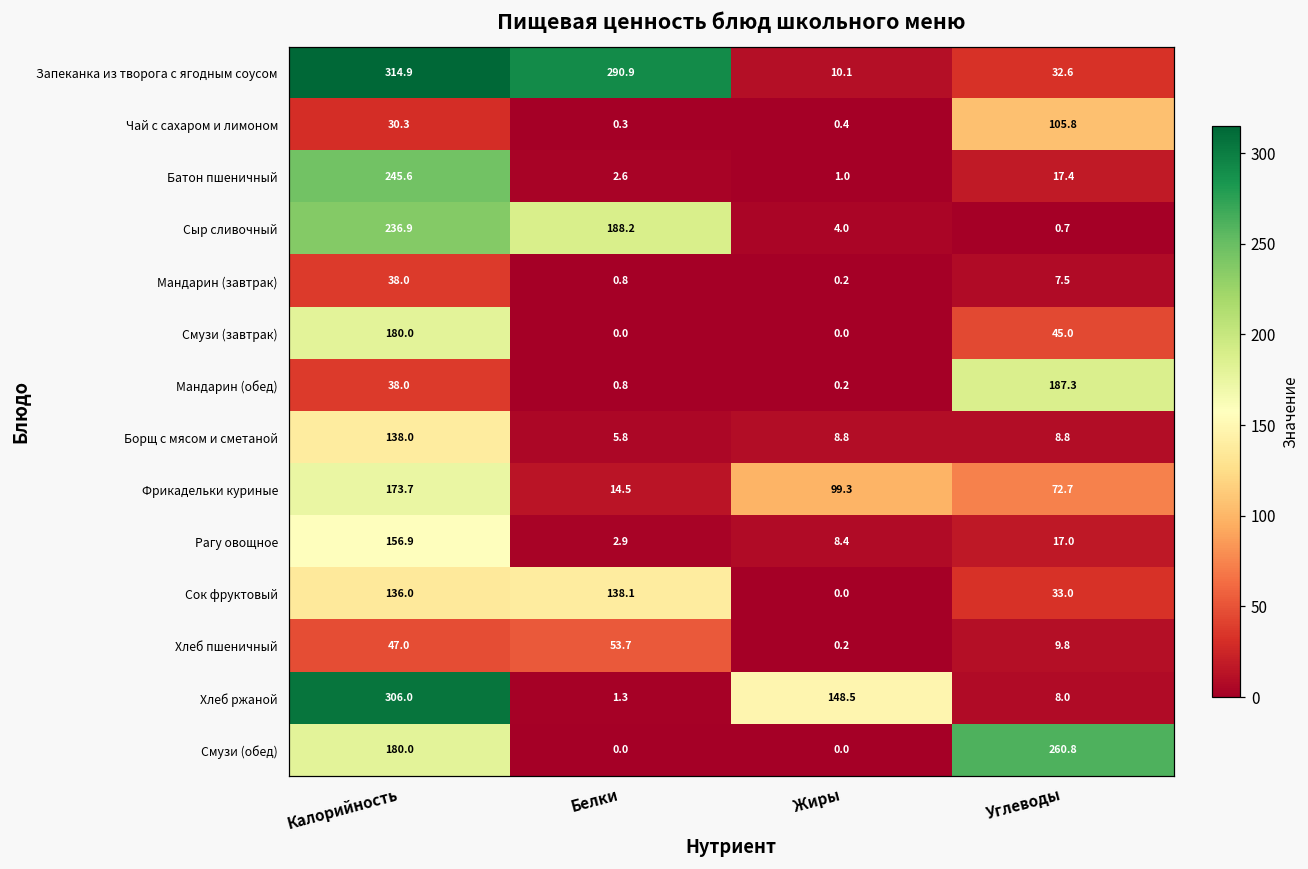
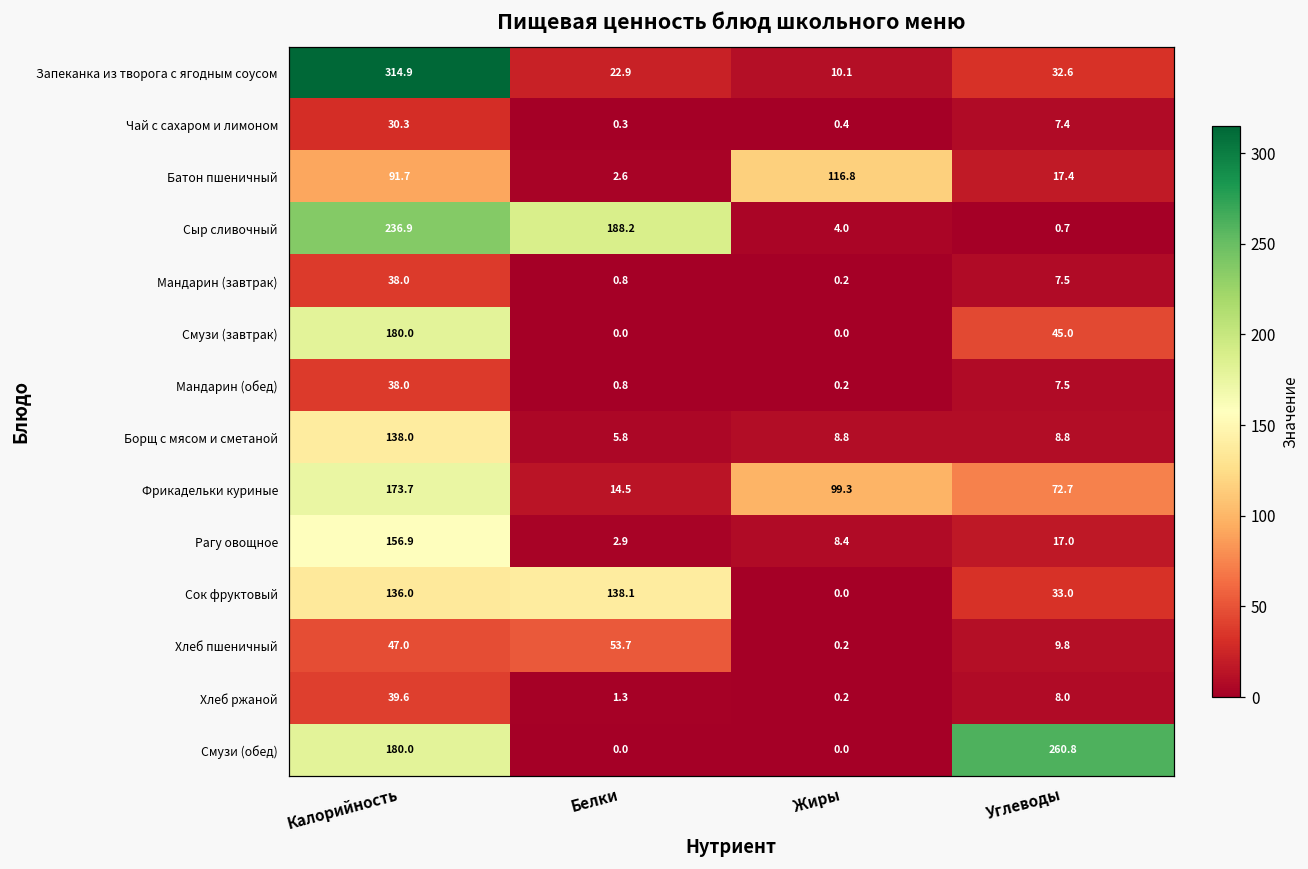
  {
    "Запеканка из творога с ягодным соусом": {
      "Калорийность": 314.9,
-     "Белки": 290.9,
+     "Белки": 22.9,
      "Жиры": 10.1,
      "Углеводы": 32.6
    },
    "Чай с сахаром и лимоном": {
      "Калорийность": 30.3,
      "Белки": 0.3,
      "Жиры": 0.4,
-     "Углеводы": 105.8
+     "Углеводы": 7.4
    },
    "Батон пшеничный": {
-     "Калорийность": 245.6,
+     "Калорийность": 91.7,
      "Белки": 2.6,
-     "Жиры": 1.0,
+     "Жиры": 116.8,
      "Углеводы": 17.4
    },
    "Сыр сливочный": {
      "Калорийность": 236.9,
      "Белки": 188.2,
      "Жиры": 4.0,
      "Углеводы": 0.7
    },
    "Мандарин (завтрак)": {
      "Калорийность": 38.0,
      "Белки": 0.8,
      "Жиры": 0.2,
      "Углеводы": 7.5
    },
    "Смузи (завтрак)": {
      "Калорийность": 180.0,
      "Белки": 0.0,
      "Жиры": 0.0,
      "Углеводы": 45.0
    },
    "Мандарин (обед)": {
      "Калорийность": 38.0,
      "Белки": 0.8,
      "Жиры": 0.2,
-     "Углеводы": 187.3
+     "Углеводы": 7.5
    },
    "Борщ с мясом и сметаной": {
      "Калорийность": 138.0,
      "Белки": 5.8,
      "Жиры": 8.8,
      "Углеводы": 8.8
    },
    "Фрикадельки куриные": {
      "Калорийность": 173.7,
      "Белки": 14.5,
      "Жиры": 99.3,
      "Углеводы": 72.7
    },
    "Рагу овощное": {
      "Калорийность": 156.9,
      "Белки": 2.9,
      "Жиры": 8.4,
      "Углеводы": 17.0
    },
    "Сок фруктовый": {
      "Калорийность": 136.0,
      "Белки": 138.1,
      "Жиры": 0.0,
      "Углеводы": 33.0
    },
    "Хлеб пшеничный": {
      "Калорийность": 47.0,
      "Белки": 53.7,
      "Жиры": 0.2,
      "Углеводы": 9.8
    },
    "Хлеб ржаной": {
-     "Калорийность": 306.0,
+     "Калорийность": 39.6,
      "Белки": 1.3,
-     "Жиры": 148.5,
+     "Жиры": 0.2,
      "Углеводы": 8.0
    },
    "Смузи (обед)": {
      "Калорийность": 180.0,
      "Белки": 0.0,
      "Жиры": 0.0,
      "Углеводы": 260.8
    }
  }
